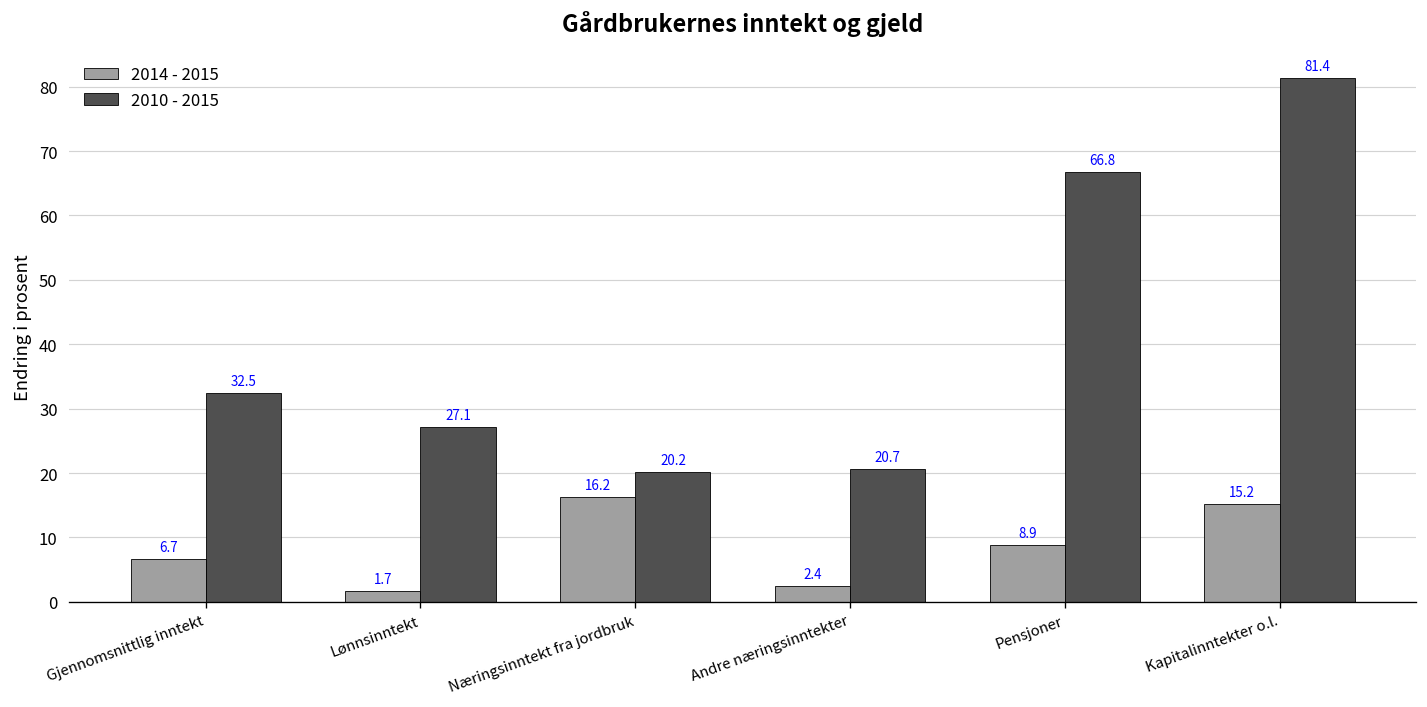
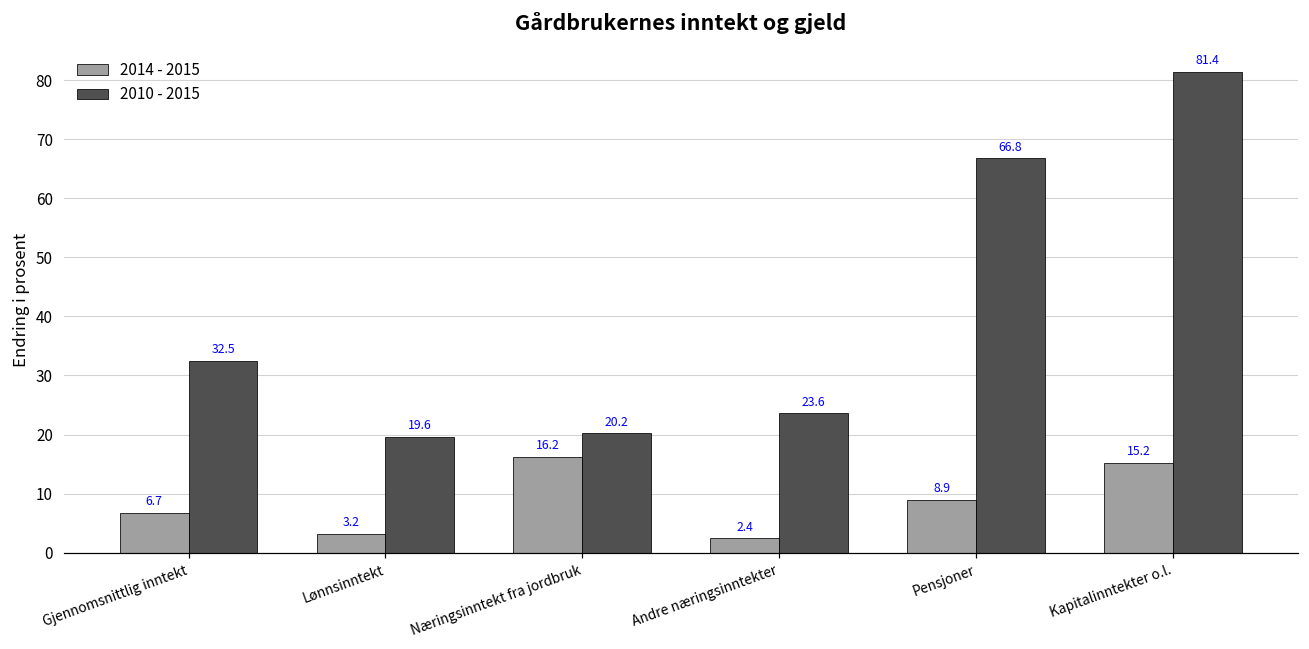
  {
    "2014 - 2015": {
      "Gjennomsnittlig inntekt": 6.7,
-     "Lønnsinntekt": 1.7,
+     "Lønnsinntekt": 3.2,
      "Næringsinntekt fra jordbruk": 16.2,
      "Andre næringsinntekter": 2.4,
      "Pensjoner": 8.9,
      "Kapitalinntekter o.l.": 15.2
    },
    "2010 - 2015": {
      "Gjennomsnittlig inntekt": 32.5,
-     "Lønnsinntekt": 27.1,
+     "Lønnsinntekt": 19.6,
      "Næringsinntekt fra jordbruk": 20.2,
-     "Andre næringsinntekter": 20.7,
+     "Andre næringsinntekter": 23.6,
      "Pensjoner": 66.8,
      "Kapitalinntekter o.l.": 81.4
    }
  }
